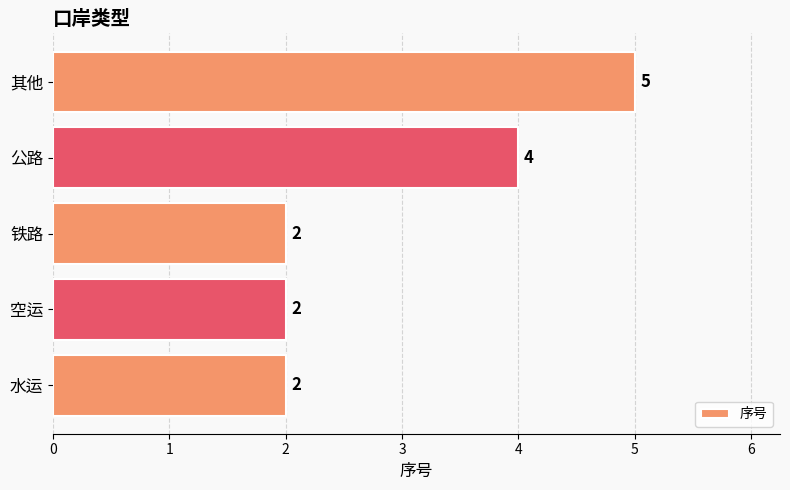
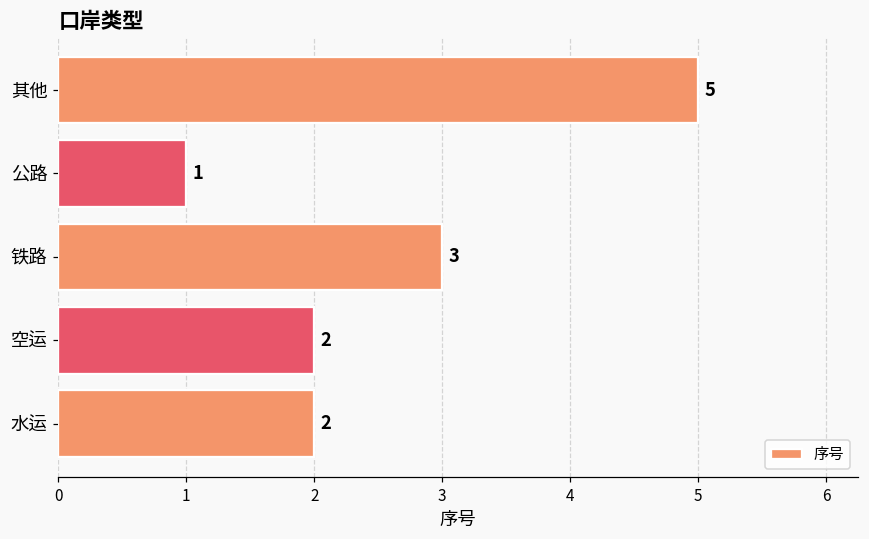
  {
    "其他": 5,
-   "公路": 4,
-   "铁路": 2,
+   "公路": 1,
+   "铁路": 3,
    "空运": 2,
    "水运": 2
  }
